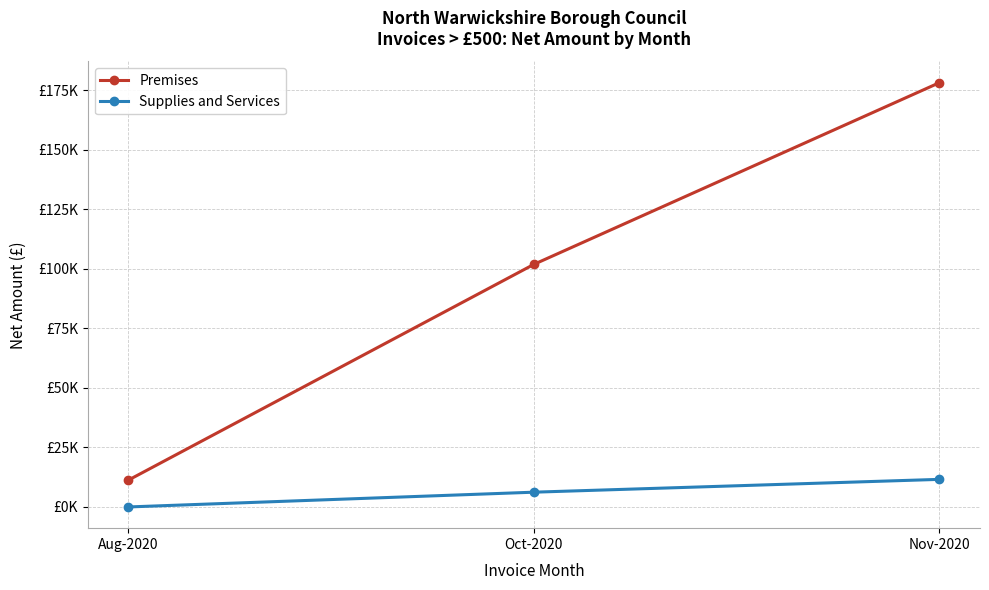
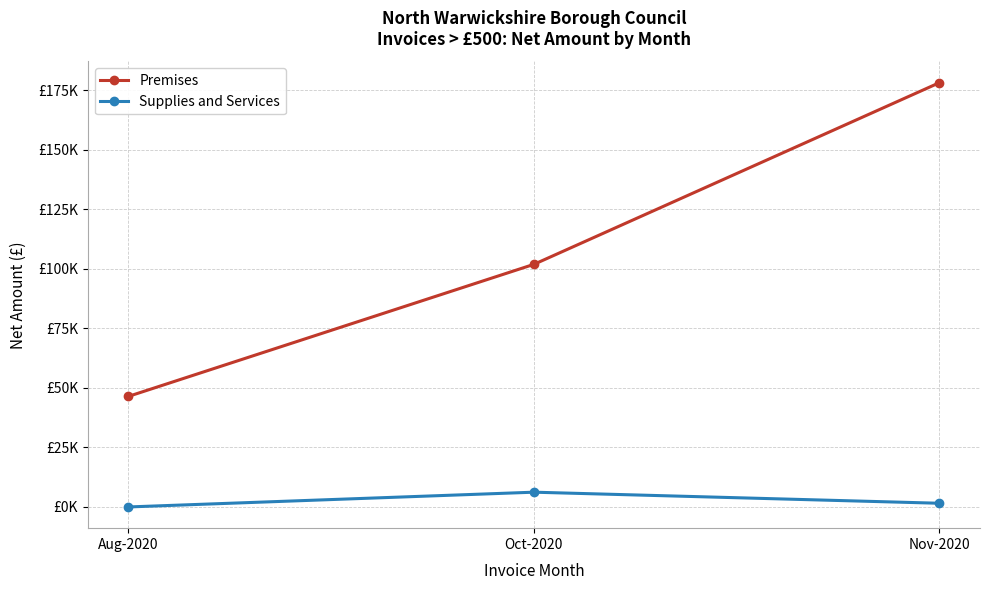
  {
    "Premises": {
-     "Aug-2020": "£11000",
+     "Aug-2020": "£46000",
      "Oct-2020": "£102000",
      "Nov-2020": "£178000"
    },
    "Supplies and Services": {
      "Aug-2020": "£0",
      "Oct-2020": "£6000",
-     "Nov-2020": "£12000"
+     "Nov-2020": "£2000"
    }
  }
